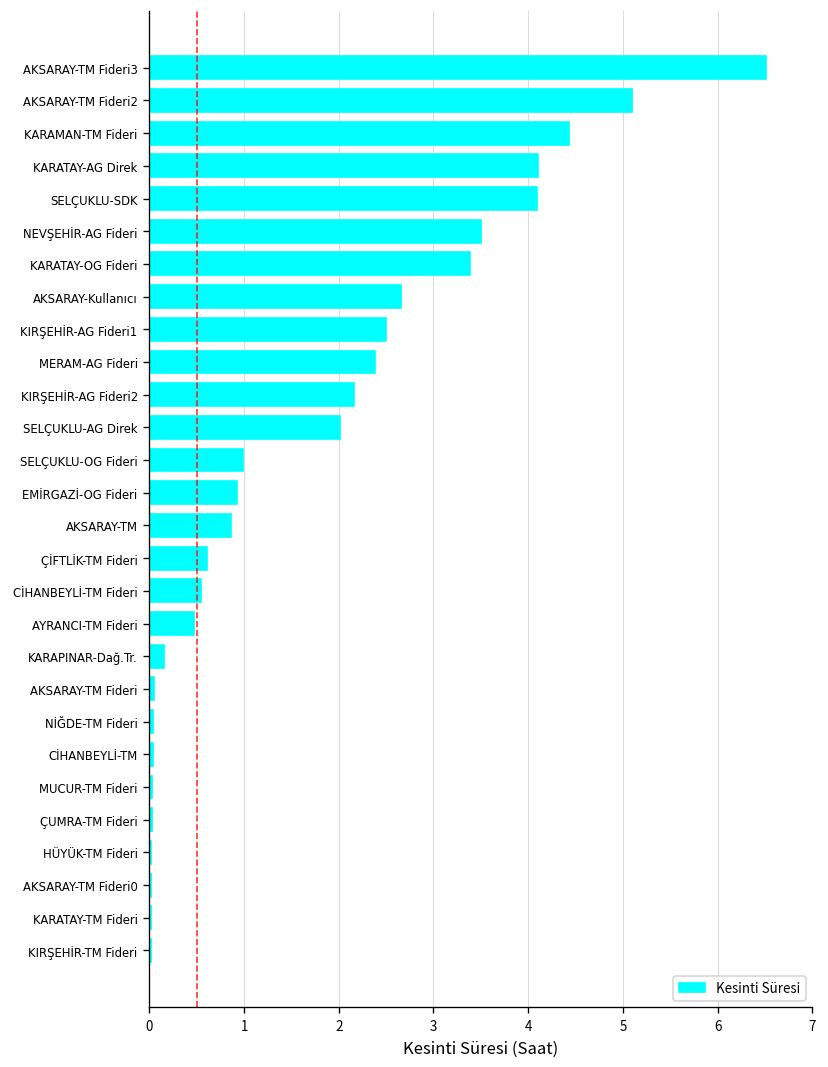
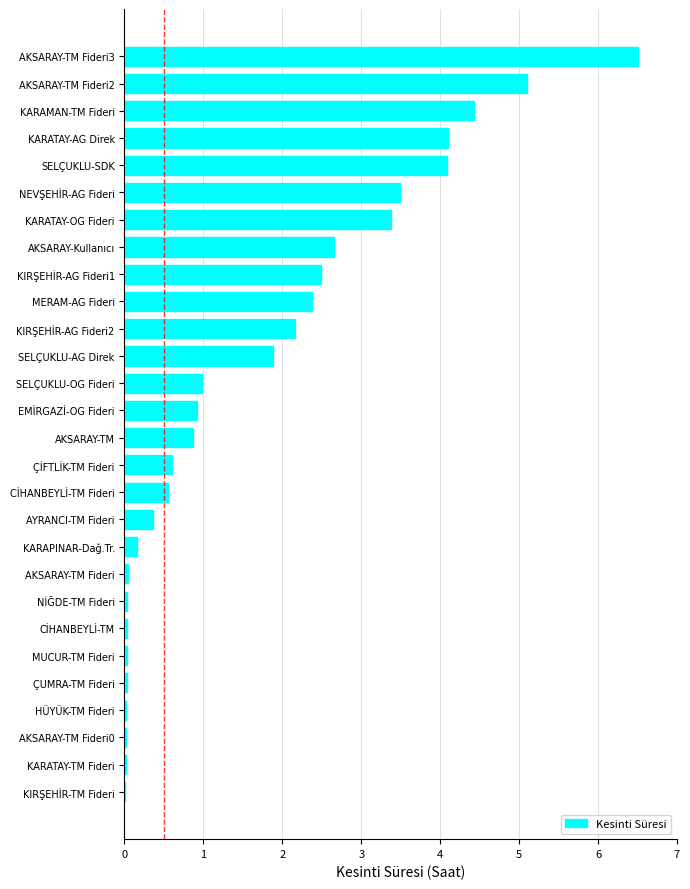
  {
    "AKSARAY-TM Fideri3": 6.5,
    "AKSARAY-TM Fideri2": 5.1,
    "KARAMAN-TM Fideri": 4.4,
    "KARATAY-AG Direk": 4.1,
    "SELÇUKLU-SDK": 4.1,
    "NEVŞEHİR-AG Fideri": 3.5,
    "KARATAY-OG Fideri": 3.4,
    "AKSARAY-Kullanıcı": 2.7,
    "KIRŞEHİR-AG Fideri1": 2.5,
    "MERAM-AG Fideri": 2.4,
    "KIRŞEHİR-AG Fideri2": 2.2,
-   "SELÇUKLU-AG Direk": 2.0,
+   "SELÇUKLU-AG Direk": 1.9,
    "SELÇUKLU-OG Fideri": 1.0,
    "EMİRGAZİ-OG Fideri": 0.9,
    "AKSARAY-TM": 0.9,
    "ÇİFTLİK-TM Fideri": 0.6,
    "CİHANBEYLİ-TM Fideri": 0.6,
-   "AYRANCI-TM Fideri": 0.5,
+   "AYRANCI-TM Fideri": 0.4,
    "KARAPINAR-Dağ.Tr.": 0.2,
    "AKSARAY-TM Fideri": 0.0,
    "NİĞDE-TM Fideri": 0.0,
    "CİHANBEYLİ-TM": 0.0
  }
